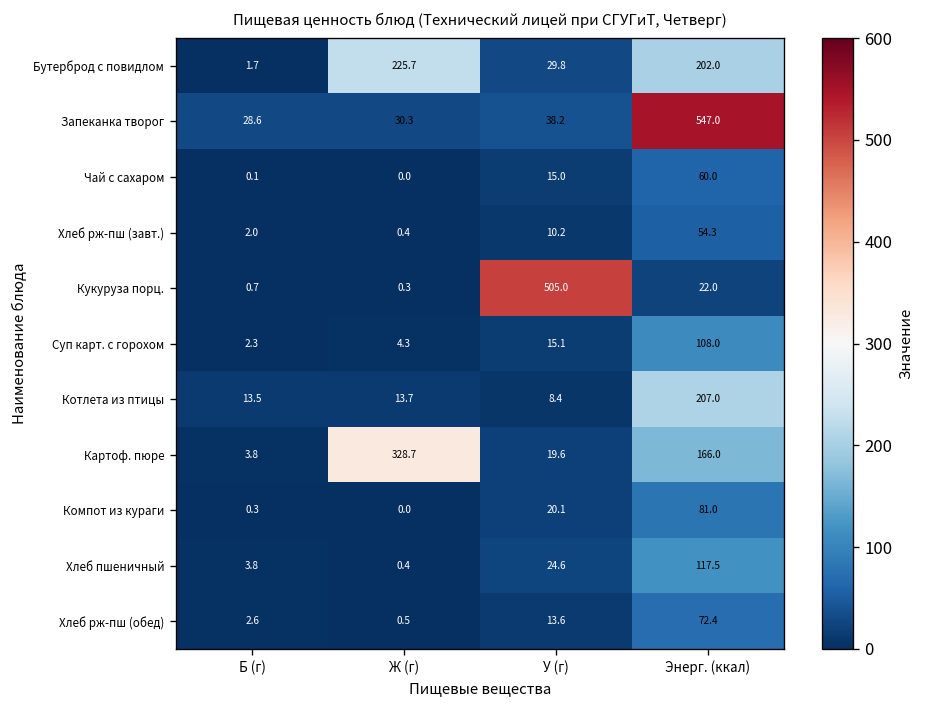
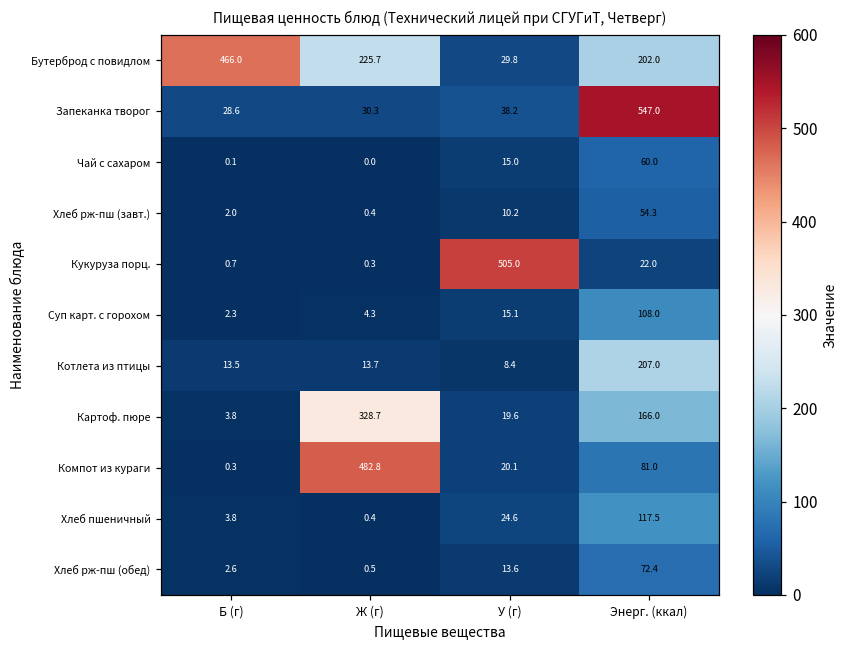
  {
    "Бутерброд с повидлом": {
-     "Б (г)": 1.7,
+     "Б (г)": 466.0,
      "Ж (г)": 225.7,
      "У (г)": 29.8,
      "Энерг. (ккал)": 202.0
    },
    "Запеканка творог": {
      "Б (г)": 28.6,
      "Ж (г)": 30.3,
      "У (г)": 38.2,
      "Энерг. (ккал)": 547.0
    },
    "Чай с сахаром": {
      "Б (г)": 0.1,
      "Ж (г)": 0.0,
      "У (г)": 15.0,
      "Энерг. (ккал)": 60.0
    },
    "Хлеб рж-пш (завт.)": {
      "Б (г)": 2.0,
      "Ж (г)": 0.4,
      "У (г)": 10.2,
      "Энерг. (ккал)": 54.3
    },
    "Кукуруза порц.": {
      "Б (г)": 0.7,
      "Ж (г)": 0.3,
      "У (г)": 505.0,
      "Энерг. (ккал)": 22.0
    },
    "Суп карт. с горохом": {
      "Б (г)": 2.3,
      "Ж (г)": 4.3,
      "У (г)": 15.1,
      "Энерг. (ккал)": 108.0
    },
    "Котлета из птицы": {
      "Б (г)": 13.5,
      "Ж (г)": 13.7,
      "У (г)": 8.4,
      "Энерг. (ккал)": 207.0
    },
    "Картоф. пюре": {
      "Б (г)": 3.8,
      "Ж (г)": 328.7,
      "У (г)": 19.6,
      "Энерг. (ккал)": 166.0
    },
    "Компот из кураги": {
      "Б (г)": 0.3,
-     "Ж (г)": 0.0,
+     "Ж (г)": 482.8,
      "У (г)": 20.1,
      "Энерг. (ккал)": 81.0
    },
    "Хлеб пшеничный": {
      "Б (г)": 3.8,
      "Ж (г)": 0.4,
      "У (г)": 24.6,
      "Энерг. (ккал)": 117.5
    },
    "Хлеб рж-пш (обед)": {
      "Б (г)": 2.6,
      "Ж (г)": 0.5,
      "У (г)": 13.6,
      "Энерг. (ккал)": 72.4
    }
  }
